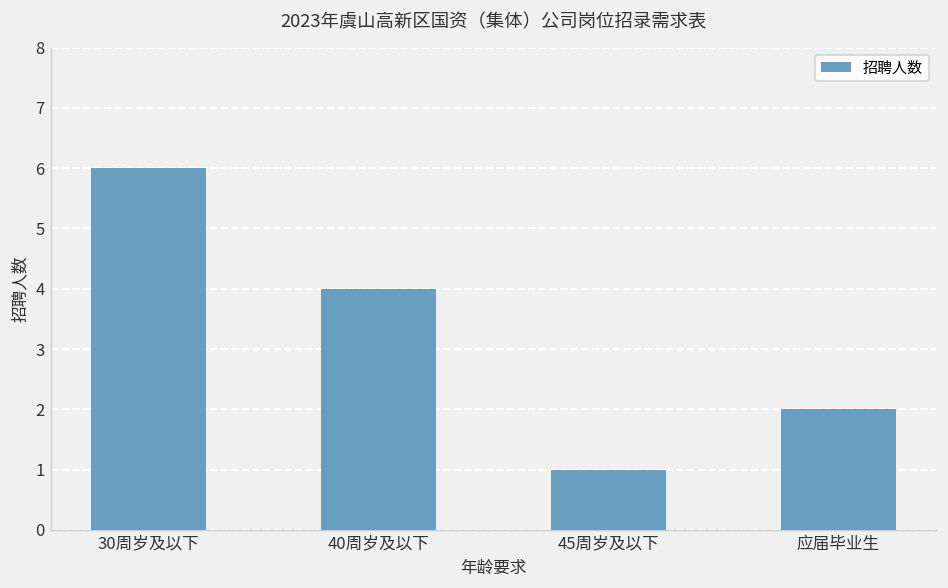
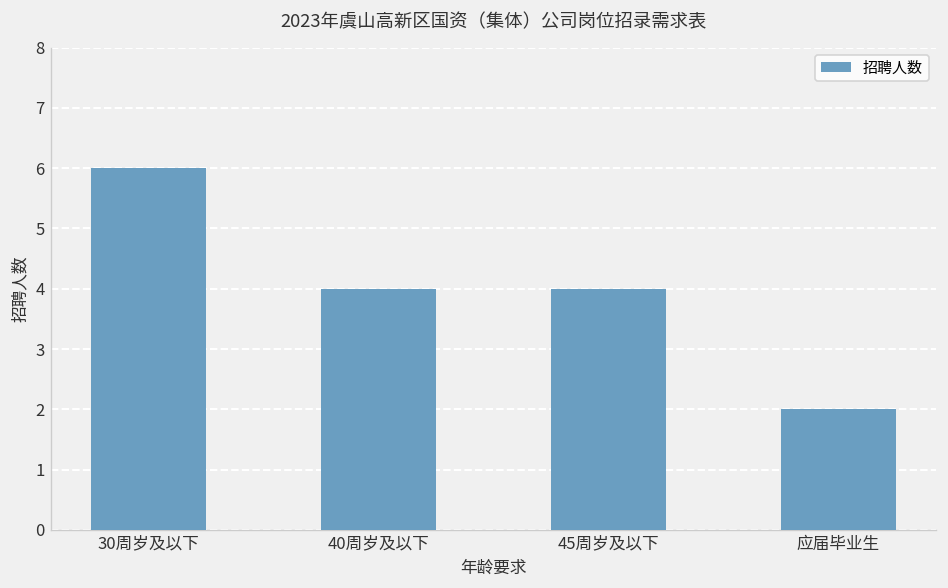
  {
    "30周岁及以下": 6,
    "40周岁及以下": 4,
-   "45周岁及以下": 1,
+   "45周岁及以下": 4,
    "应届毕业生": 2
  }
